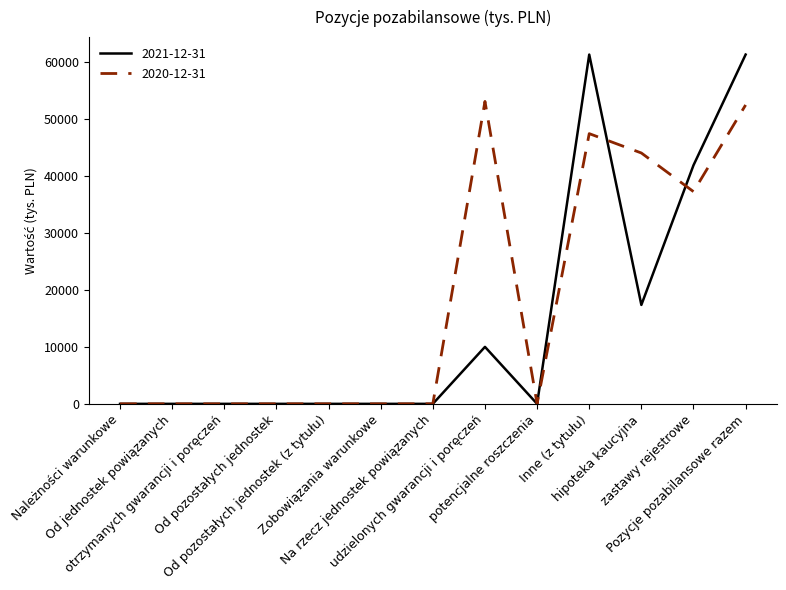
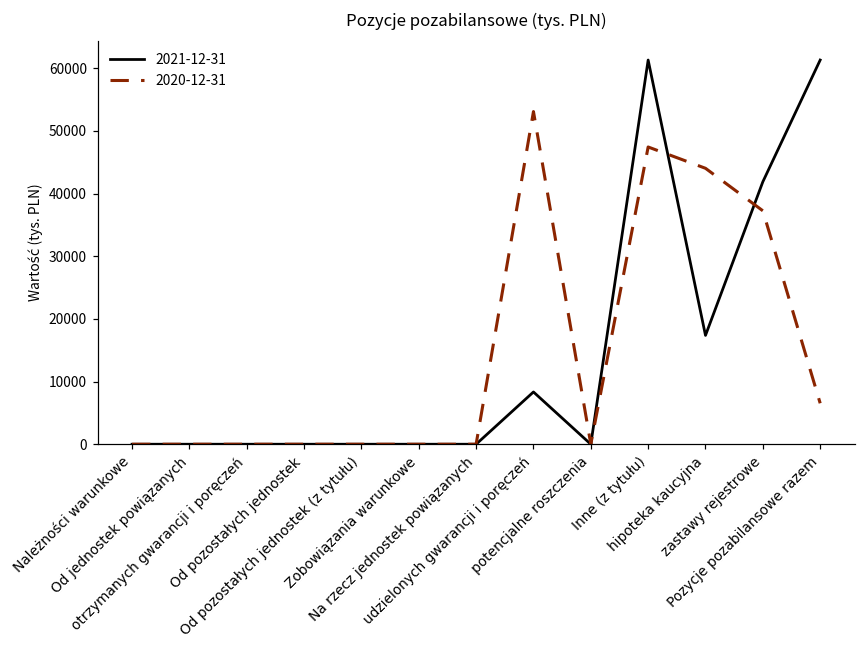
  {
    "2021-12-31": {
-     "udzielonych gwarancji i poręczeń": 10000,
+     "udzielonych gwarancji i poręczeń": 8000,
      "Inne (z tytułu)": 61000,
      "hipoteka kaucyjna": 17000,
      "zastawy rejestrowe": 42000,
      "Pozycje pozabilansowe razem": 61000
    },
    "2020-12-31": {
      "udzielonych gwarancji i poręczeń": 53000,
      "Inne (z tytułu)": 47000,
      "hipoteka kaucyjna": 44000,
      "zastawy rejestrowe": 37000,
-     "Pozycje pozabilansowe razem": 52000
+     "Pozycje pozabilansowe razem": 7000
    }
  }
